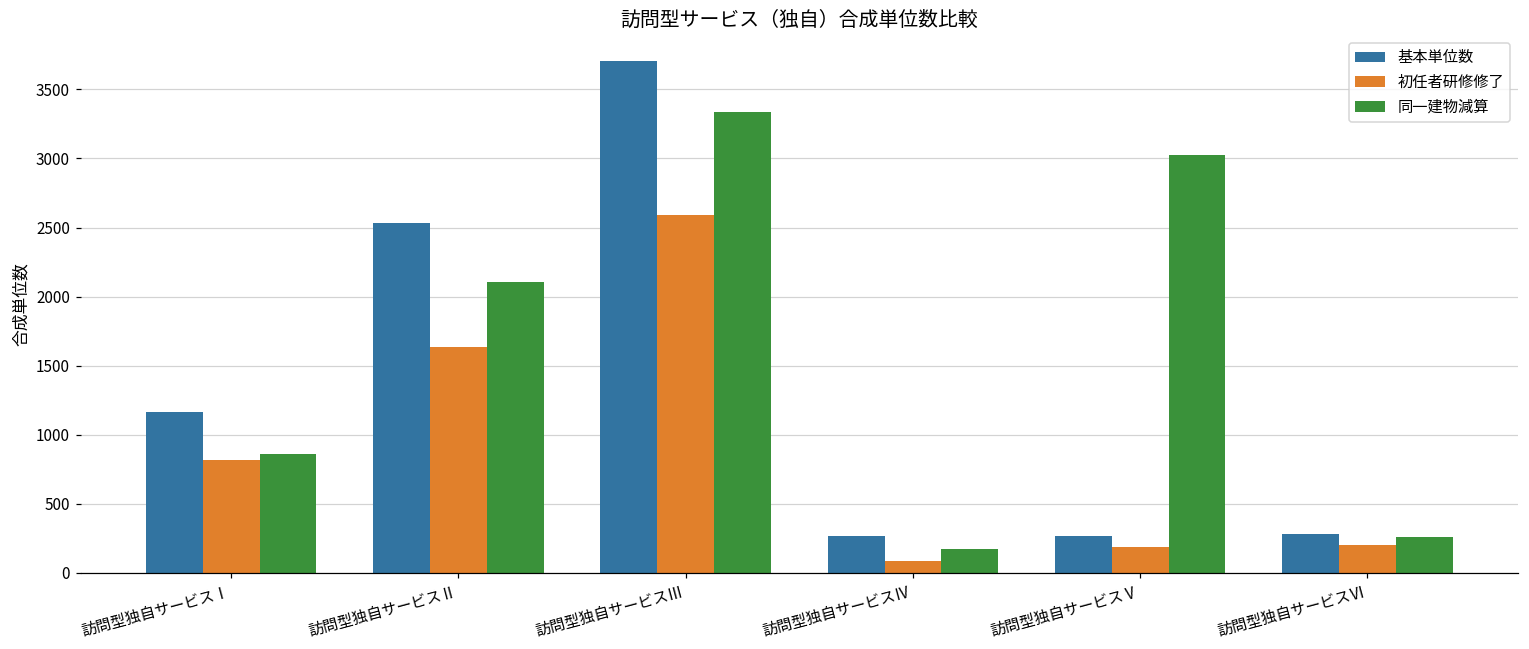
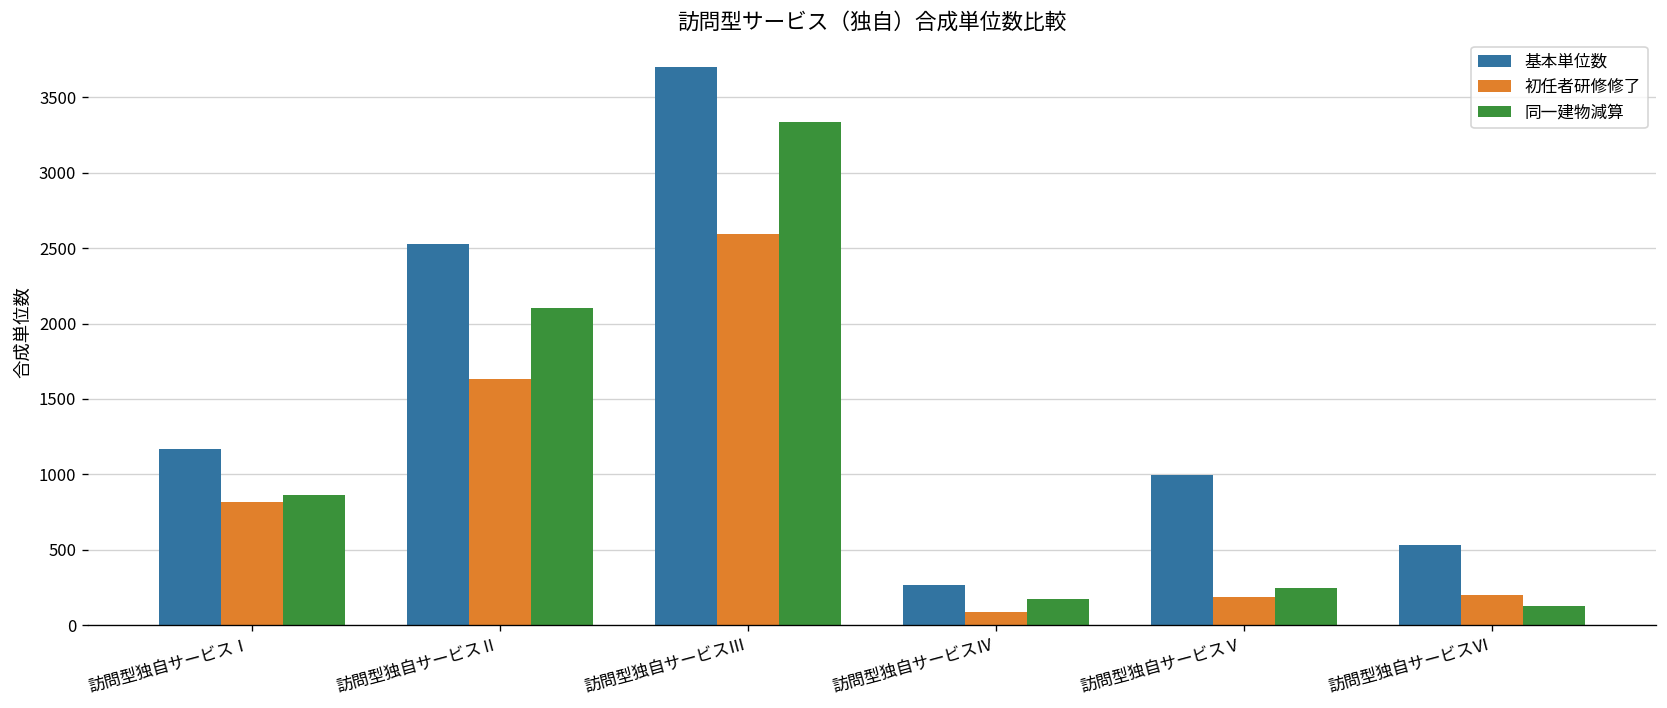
  {
    "基本単位数": {
      "訪問型独自サービスⅠ": 1170,
      "訪問型独自サービスⅡ": 2530,
      "訪問型独自サービスⅢ": 3700,
      "訪問型独自サービスⅣ": 270,
-     "訪問型独自サービスⅤ": 270,
-     "訪問型独自サービスⅥ": 290
+     "訪問型独自サービスⅤ": 990,
+     "訪問型独自サービスⅥ": 530
    },
    "初任者研修修了": {
      "訪問型独自サービスⅠ": 820,
      "訪問型独自サービスⅡ": 1640,
      "訪問型独自サービスⅢ": 2590,
      "訪問型独自サービスⅣ": 90,
      "訪問型独自サービスⅤ": 190,
      "訪問型独自サービスⅥ": 200
    },
    "同一建物減算": {
      "訪問型独自サービスⅠ": 860,
      "訪問型独自サービスⅡ": 2100,
      "訪問型独自サービスⅢ": 3330,
      "訪問型独自サービスⅣ": 170,
-     "訪問型独自サービスⅤ": 3020,
-     "訪問型独自サービスⅥ": 260
+     "訪問型独自サービスⅤ": 240,
+     "訪問型独自サービスⅥ": 120
    }
  }
